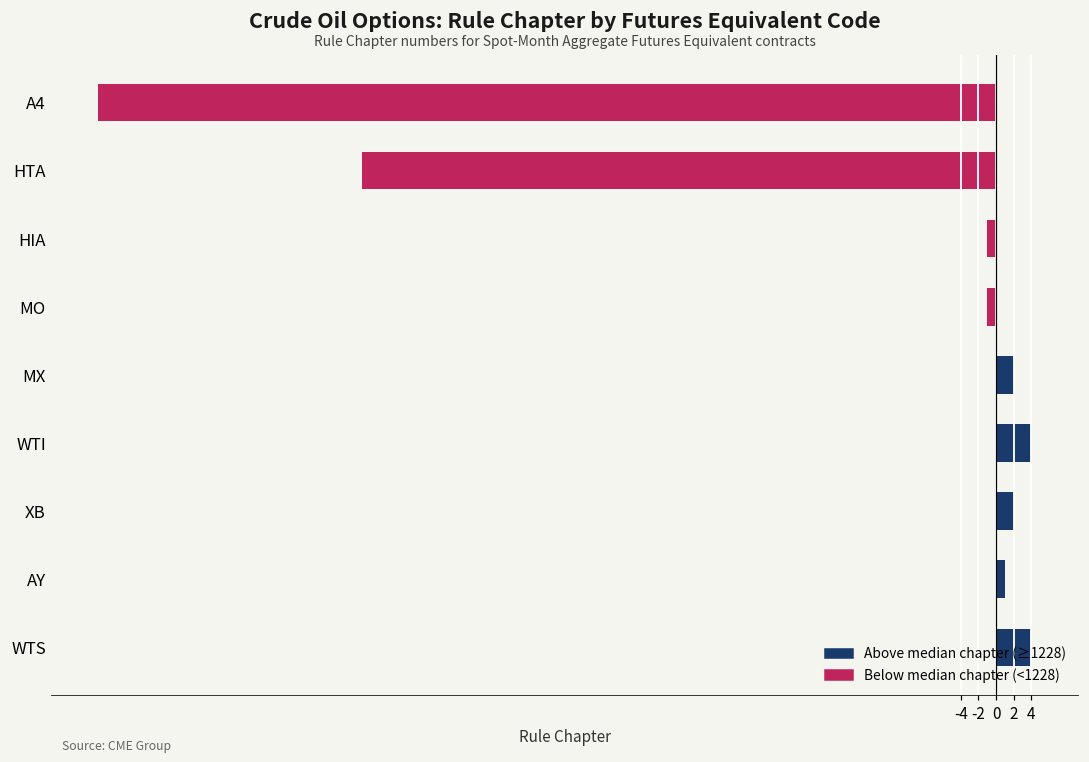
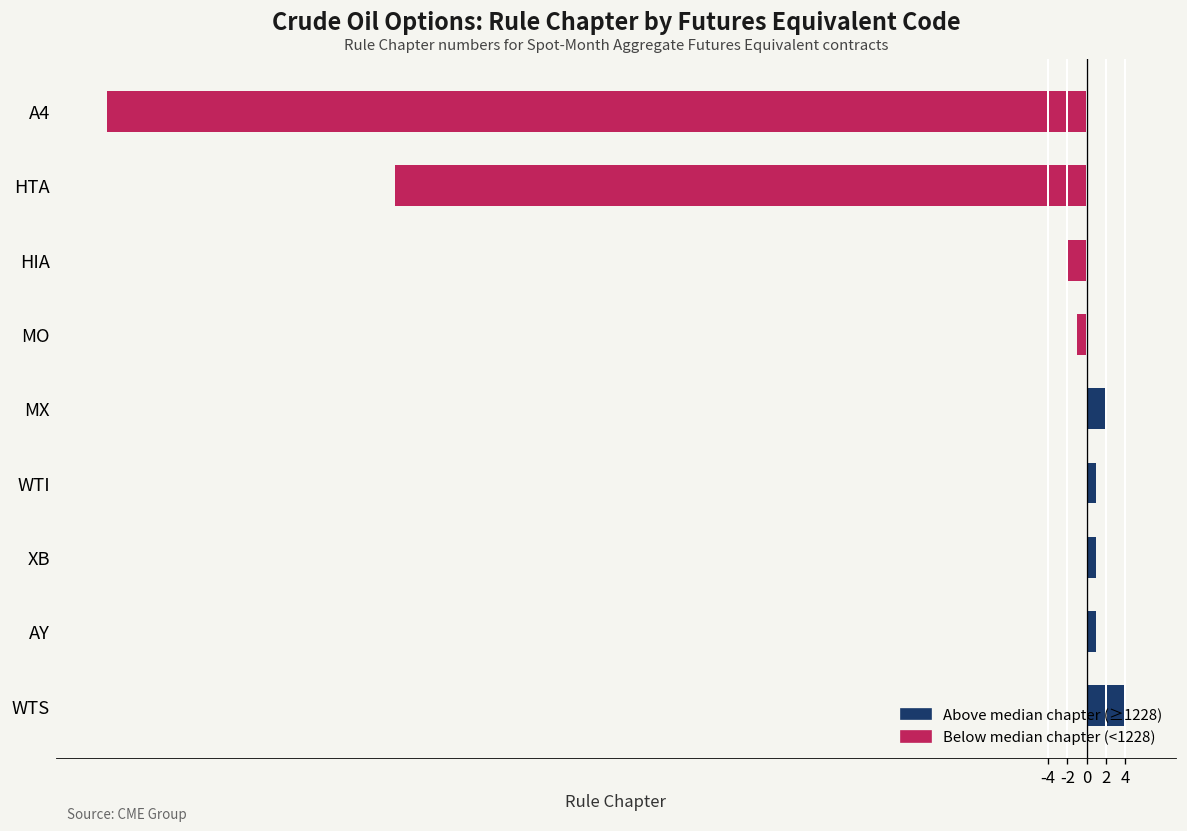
  {
    "A4": -102,
    "HTA": -72,
-   "HIA": -1,
+   "HIA": -2,
    "MO": -1,
    "MX": 2,
-   "WTI": 4,
-   "XB": 2,
+   "WTI": 1,
+   "XB": 1,
    "AY": 1,
    "WTS": 4
  }
